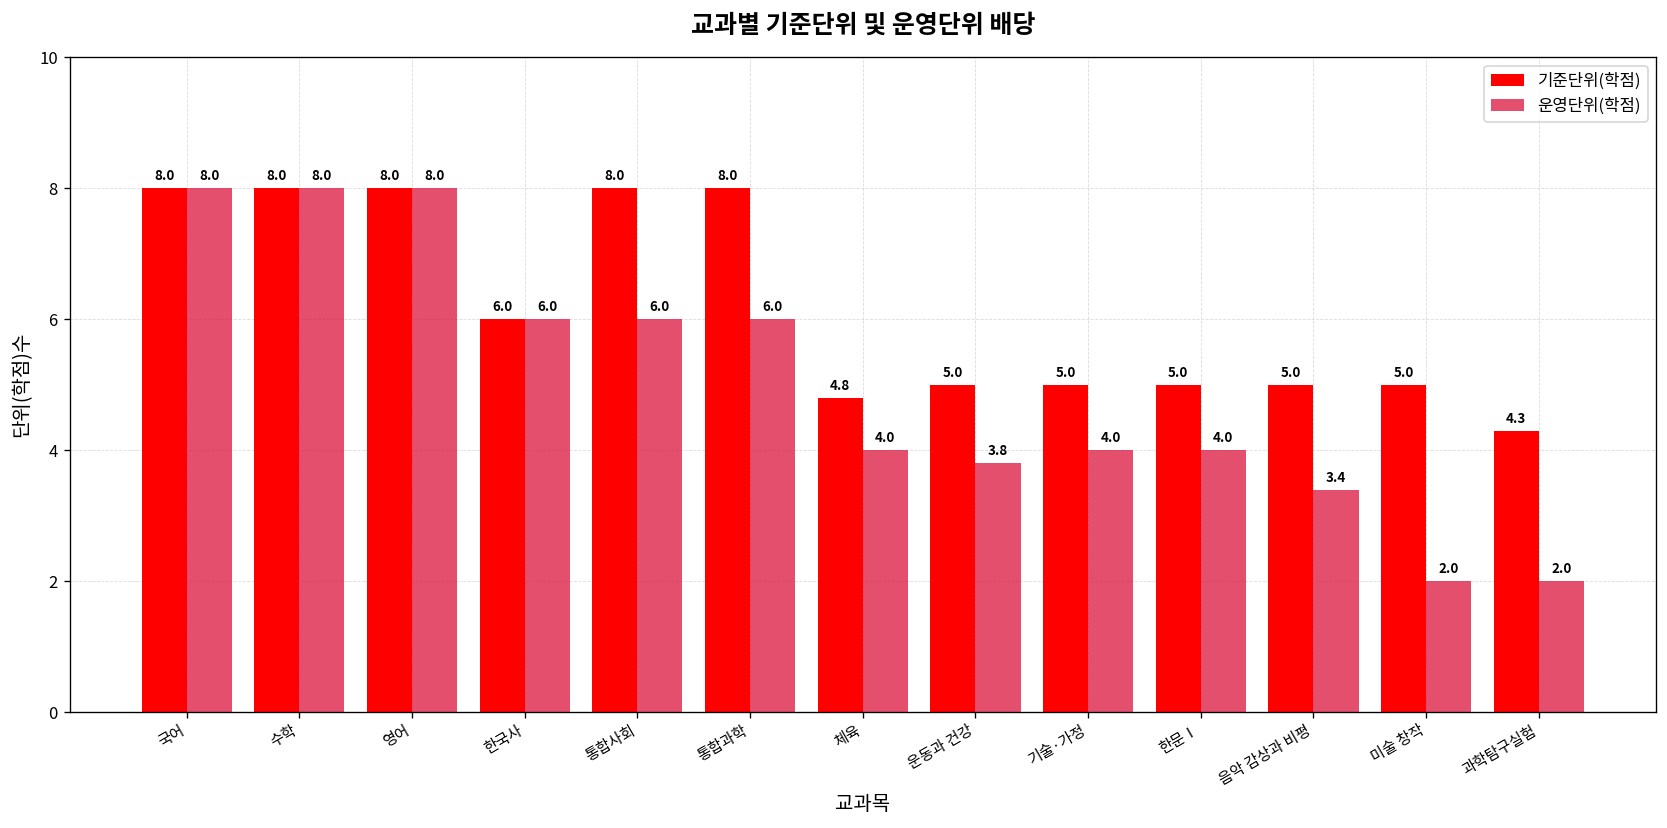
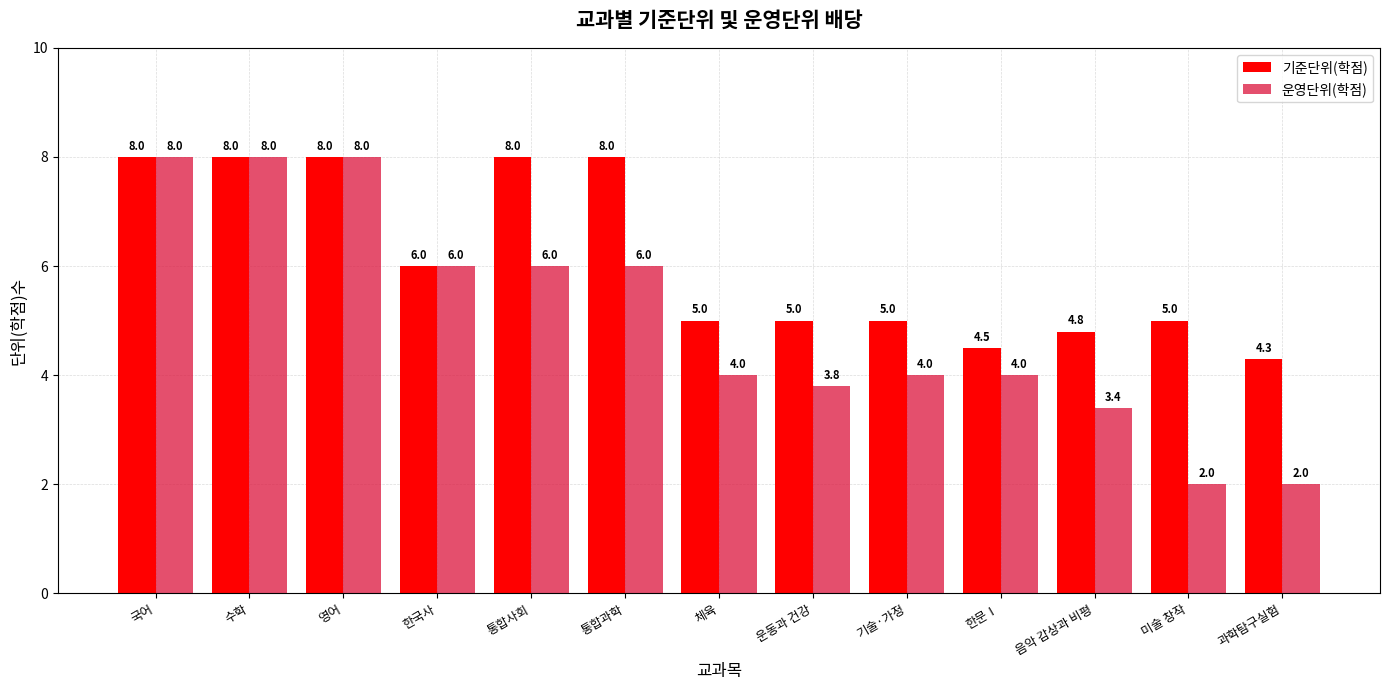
  {
    "기준단위(학점)": {
      "국어": 8.0,
      "수학": 8.0,
      "영어": 8.0,
      "한국사": 6.0,
      "통합사회": 8.0,
      "통합과학": 8.0,
-     "체육": 4.8,
+     "체육": 5.0,
      "운동과 건강": 5.0,
      "기술·가정": 5.0,
-     "한문Ⅰ": 5.0,
-     "음악 감상과 비평": 5.0,
+     "한문Ⅰ": 4.5,
+     "음악 감상과 비평": 4.8,
      "미술 창작": 5.0,
      "과학탐구실험": 4.3
    },
    "운영단위(학점)": {
      "국어": 8.0,
      "수학": 8.0,
      "영어": 8.0,
      "한국사": 6.0,
      "통합사회": 6.0,
      "통합과학": 6.0,
      "체육": 4.0,
      "운동과 건강": 3.8,
      "기술·가정": 4.0,
      "한문Ⅰ": 4.0,
      "음악 감상과 비평": 3.4,
      "미술 창작": 2.0,
      "과학탐구실험": 2.0
    }
  }
